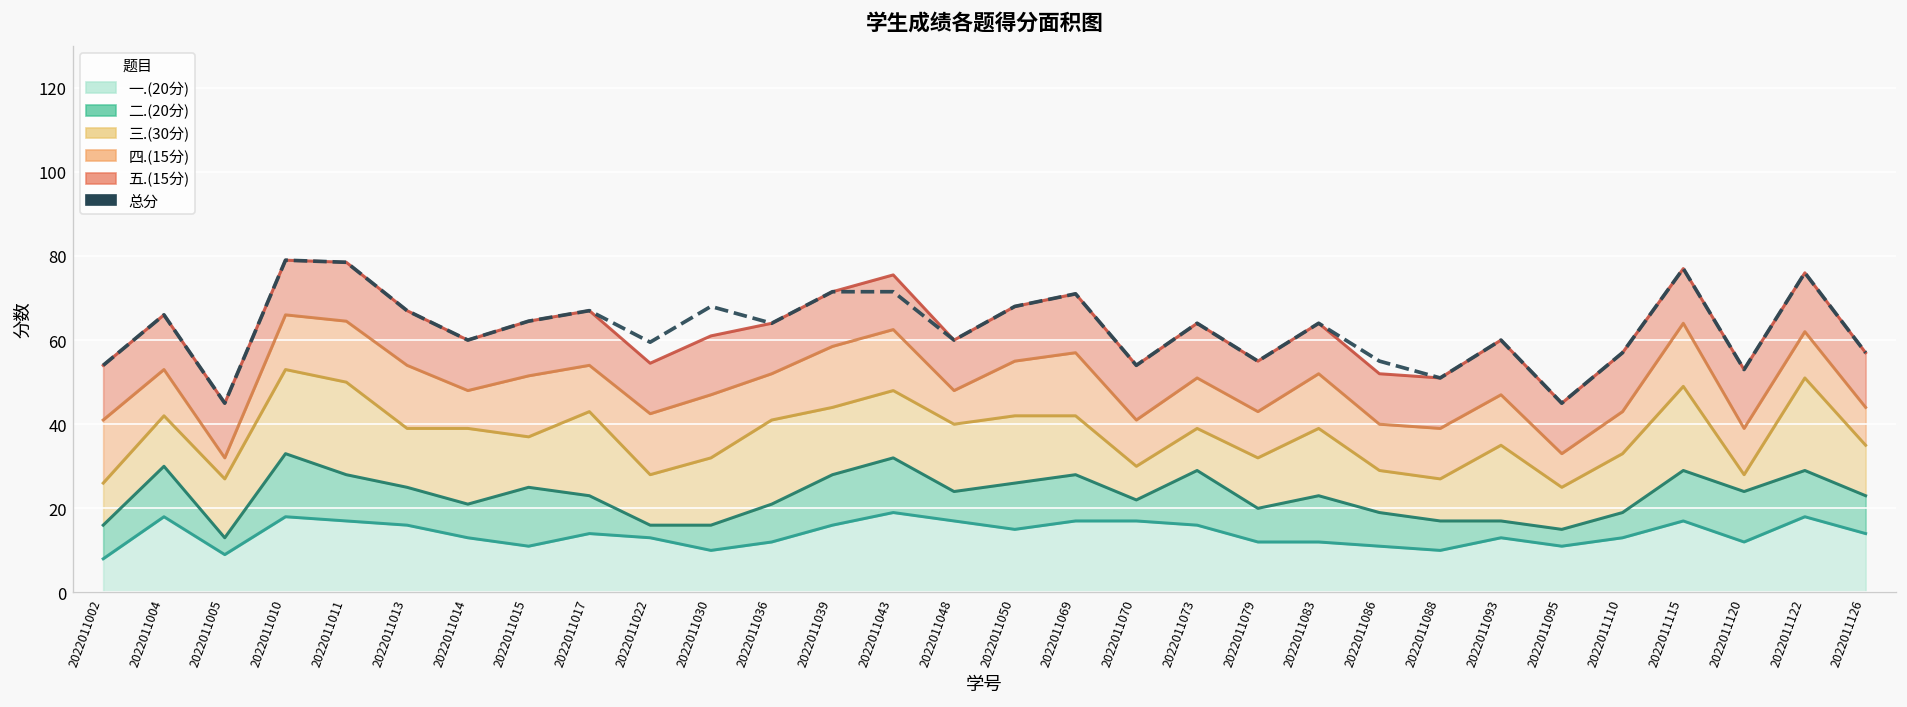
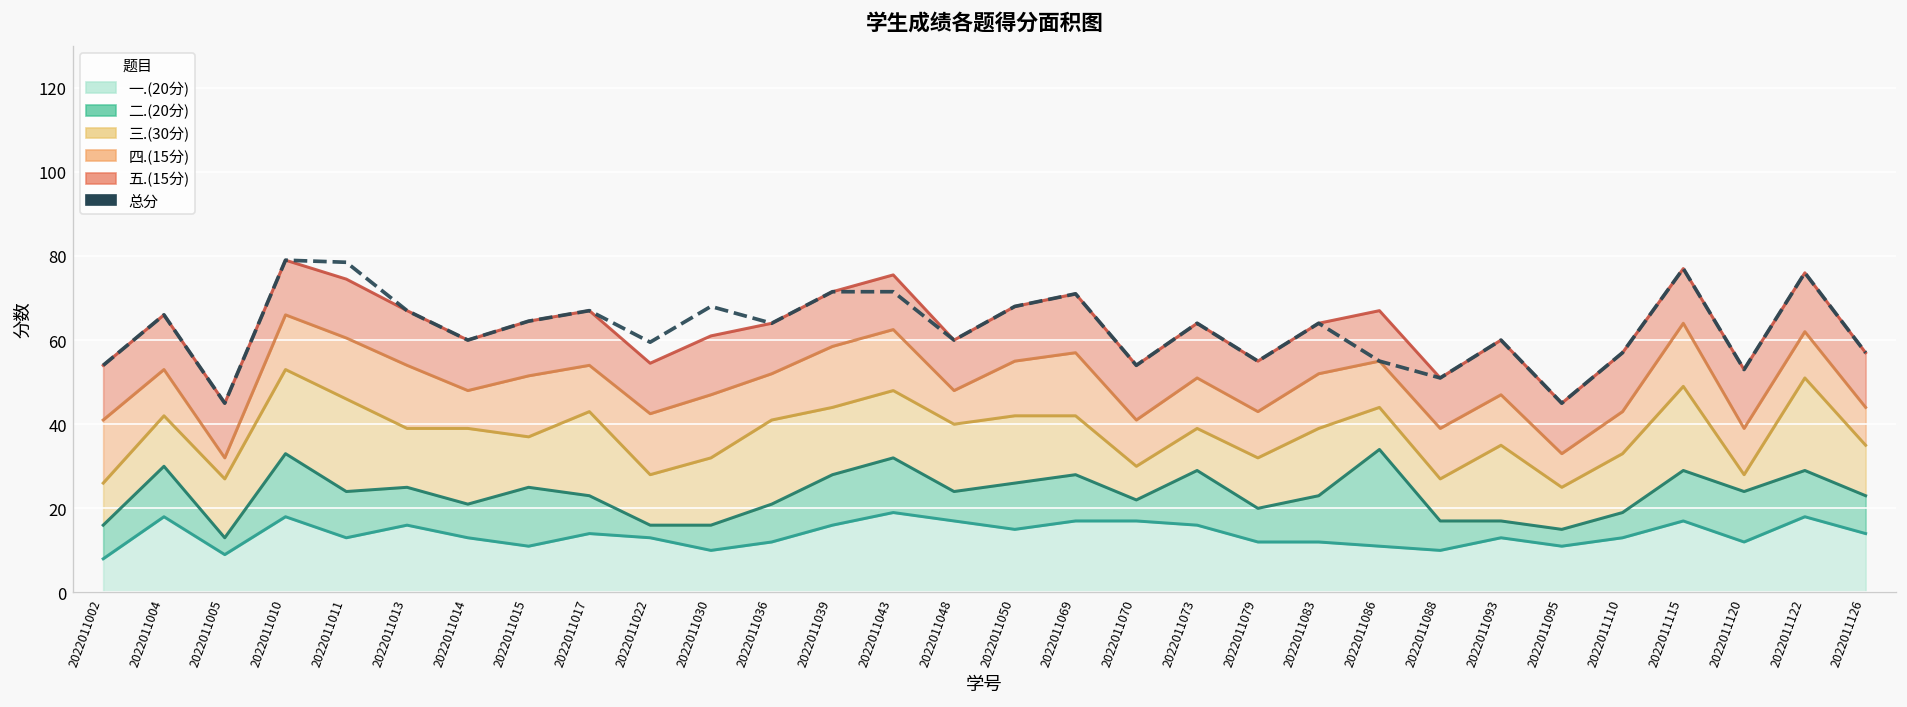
  {
    "一.(20分)": {
      "2022011002": 8,
      "2022011004": 18,
      "2022011005": 9,
      "2022011010": 18,
-     "2022011011": 17,
+     "2022011011": 13,
      "2022011013": 16,
      "2022011014": 13,
      "2022011015": 11,
      "2022011017": 14,
      "2022011022": 13,
      "2022011030": 10,
      "2022011036": 12,
      "2022011039": 16,
      "2022011043": 19,
      "2022011048": 17,
      "2022011050": 15,
      "2022011069": 17,
      "2022011070": 17,
      "2022011073": 16,
      "2022011079": 12,
      "2022011083": 12,
      "2022011086": 11,
      "2022011088": 10,
      "2022011093": 13,
      "2022011095": 11,
      "2022011110": 13,
      "2022011115": 17,
      "2022011120": 12,
      "2022011122": 18,
      "2022011126": 14
    },
    "二.(20分)": {
      "2022011002": 8,
      "2022011004": 12,
      "2022011005": 4,
      "2022011010": 15,
      "2022011011": 11,
      "2022011013": 9,
      "2022011014": 8,
      "2022011015": 14,
      "2022011017": 9,
      "2022011022": 3,
      "2022011030": 6,
      "2022011036": 9,
      "2022011039": 12,
      "2022011043": 13,
      "2022011048": 7,
      "2022011050": 11,
      "2022011069": 11,
      "2022011070": 5,
      "2022011073": 13,
      "2022011079": 8,
      "2022011083": 11,
-     "2022011086": 8,
+     "2022011086": 23,
      "2022011088": 7,
      "2022011093": 4,
      "2022011095": 4,
      "2022011110": 6,
      "2022011115": 12,
      "2022011120": 12,
      "2022011122": 11,
      "2022011126": 9
    },
    "总分": {
      "2022011022": 60,
      "2022011030": 68,
      "2022011043": 72
    }
  }
